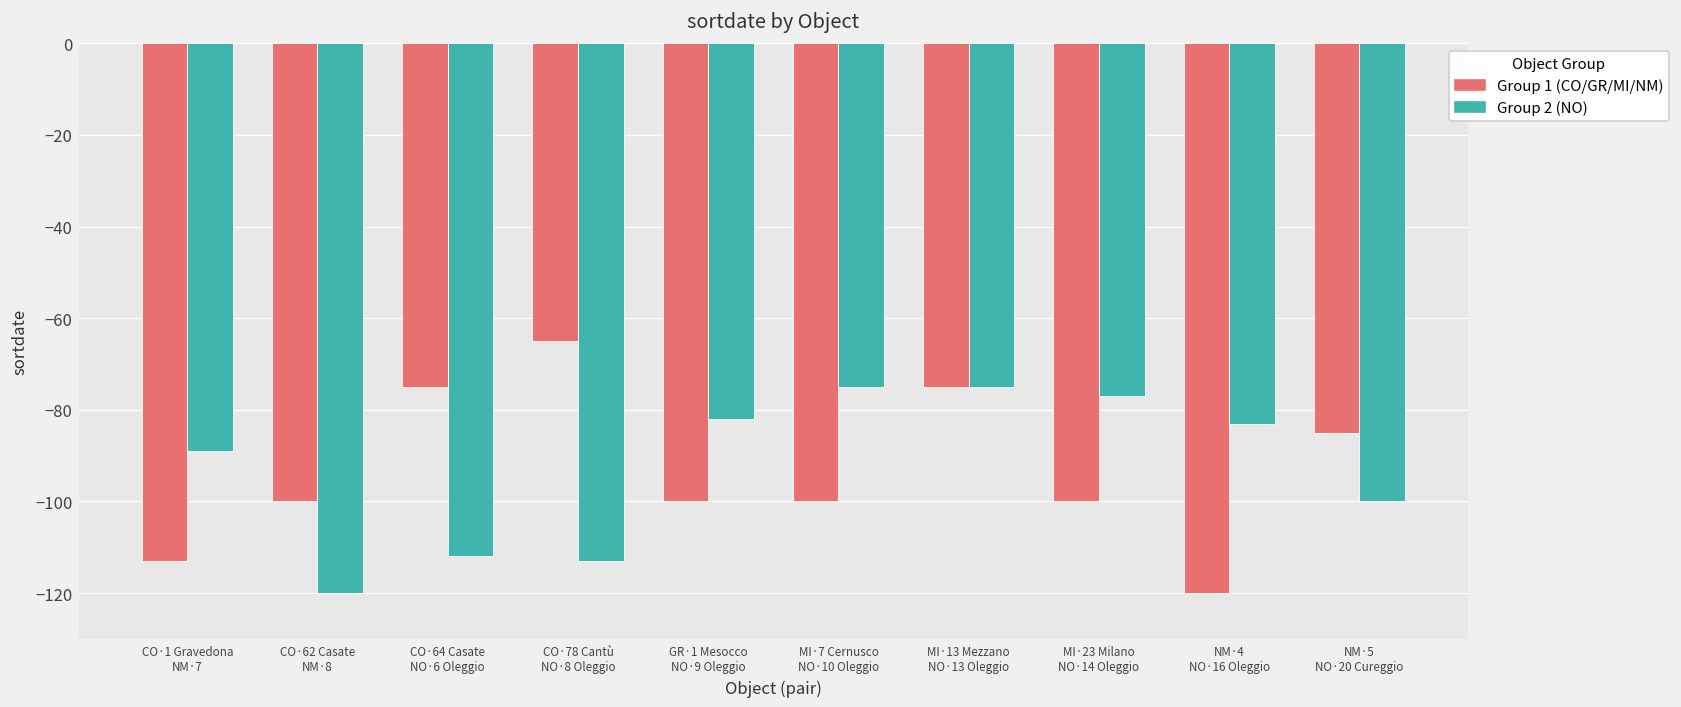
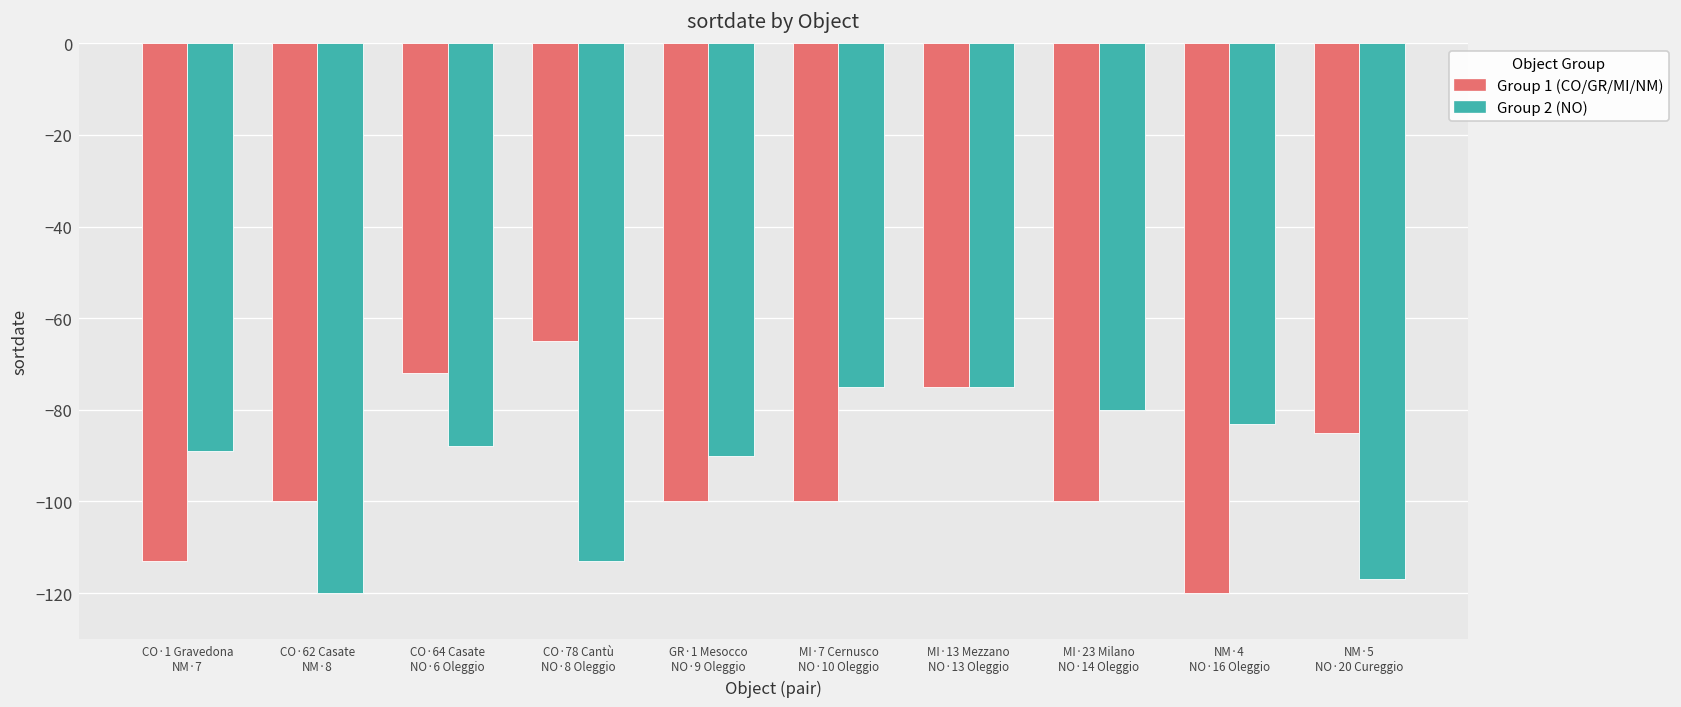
  {
    "Group 1 (CO/GR/MI/NM)": {
      "CO·1 Gravedona NM·7": -113,
      "CO·62 Casate NM·8": -100,
-     "CO·64 Casate NO·6 Oleggio": -75,
+     "CO·64 Casate NO·6 Oleggio": -72,
      "CO·78 Cantù NO·8 Oleggio": -65,
      "GR·1 Mesocco NO·9 Oleggio": -100,
      "MI·7 Cernusco NO·10 Oleggio": -100,
      "MI·13 Mezzano NO·13 Oleggio": -75,
      "MI·23 Milano NO·14 Oleggio": -100,
      "NM·4 NO·16 Oleggio": -120,
      "NM·5 NO·20 Cureggio": -85
    },
    "Group 2 (NO)": {
      "CO·1 Gravedona NM·7": -89,
      "CO·62 Casate NM·8": -120,
-     "CO·64 Casate NO·6 Oleggio": -112,
+     "CO·64 Casate NO·6 Oleggio": -88,
      "CO·78 Cantù NO·8 Oleggio": -113,
-     "GR·1 Mesocco NO·9 Oleggio": -82,
+     "GR·1 Mesocco NO·9 Oleggio": -90,
      "MI·7 Cernusco NO·10 Oleggio": -75,
      "MI·13 Mezzano NO·13 Oleggio": -75,
-     "MI·23 Milano NO·14 Oleggio": -77,
+     "MI·23 Milano NO·14 Oleggio": -80,
      "NM·4 NO·16 Oleggio": -83,
-     "NM·5 NO·20 Cureggio": -100
+     "NM·5 NO·20 Cureggio": -117
    }
  }
